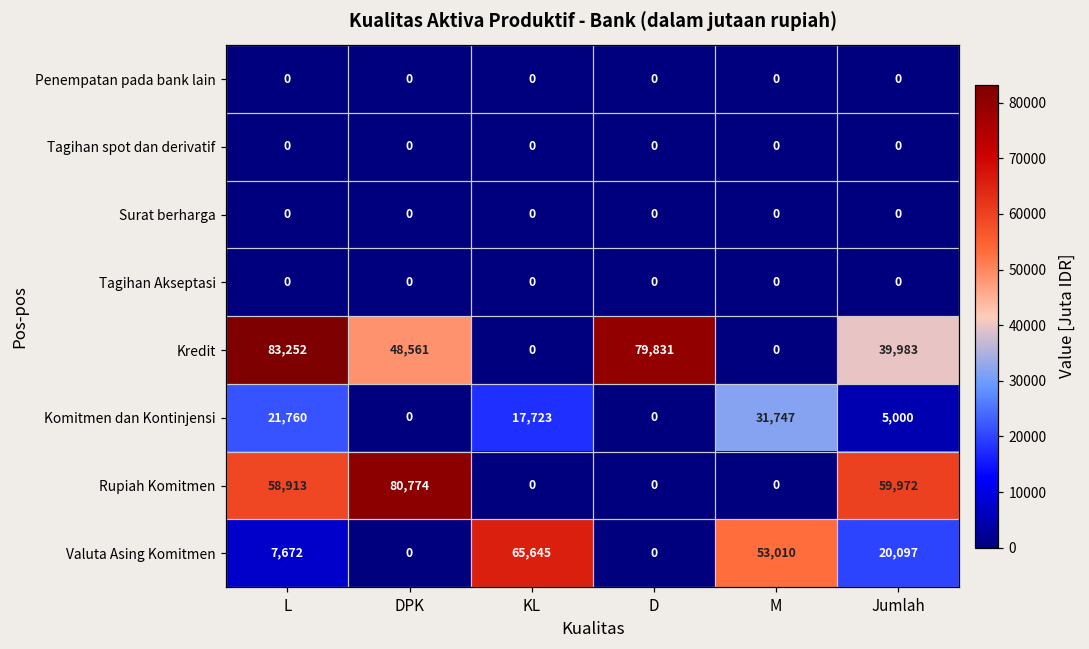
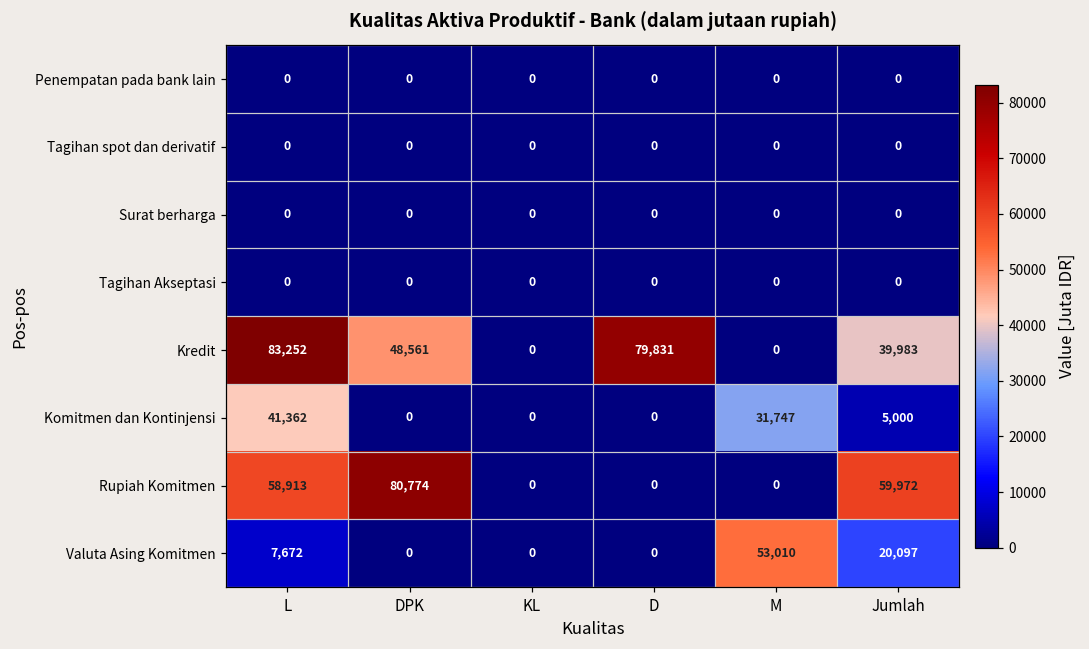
  {
    "Penempatan pada bank lain": {
      "L": "0",
      "DPK": "0",
      "KL": "0",
      "D": "0",
      "M": "0",
      "Jumlah": "0"
    },
    "Tagihan spot dan derivatif": {
      "L": "0",
      "DPK": "0",
      "KL": "0",
      "D": "0",
      "M": "0",
      "Jumlah": "0"
    },
    "Surat berharga": {
      "L": "0",
      "DPK": "0",
      "KL": "0",
      "D": "0",
      "M": "0",
      "Jumlah": "0"
    },
    "Tagihan Akseptasi": {
      "L": "0",
      "DPK": "0",
      "KL": "0",
      "D": "0",
      "M": "0",
      "Jumlah": "0"
    },
    "Kredit": {
      "L": "83,252",
      "DPK": "48,561",
      "KL": "0",
      "D": "79,831",
      "M": "0",
      "Jumlah": "39,983"
    },
    "Komitmen dan Kontinjensi": {
-     "L": "21,760",
+     "L": "41,362",
      "DPK": "0",
-     "KL": "17,723",
+     "KL": "0",
      "D": "0",
      "M": "31,747",
      "Jumlah": "5,000"
    },
    "Rupiah Komitmen": {
      "L": "58,913",
      "DPK": "80,774",
      "KL": "0",
      "D": "0",
      "M": "0",
      "Jumlah": "59,972"
    },
    "Valuta Asing Komitmen": {
      "L": "7,672",
      "DPK": "0",
-     "KL": "65,645",
+     "KL": "0",
      "D": "0",
      "M": "53,010",
      "Jumlah": "20,097"
    }
  }
